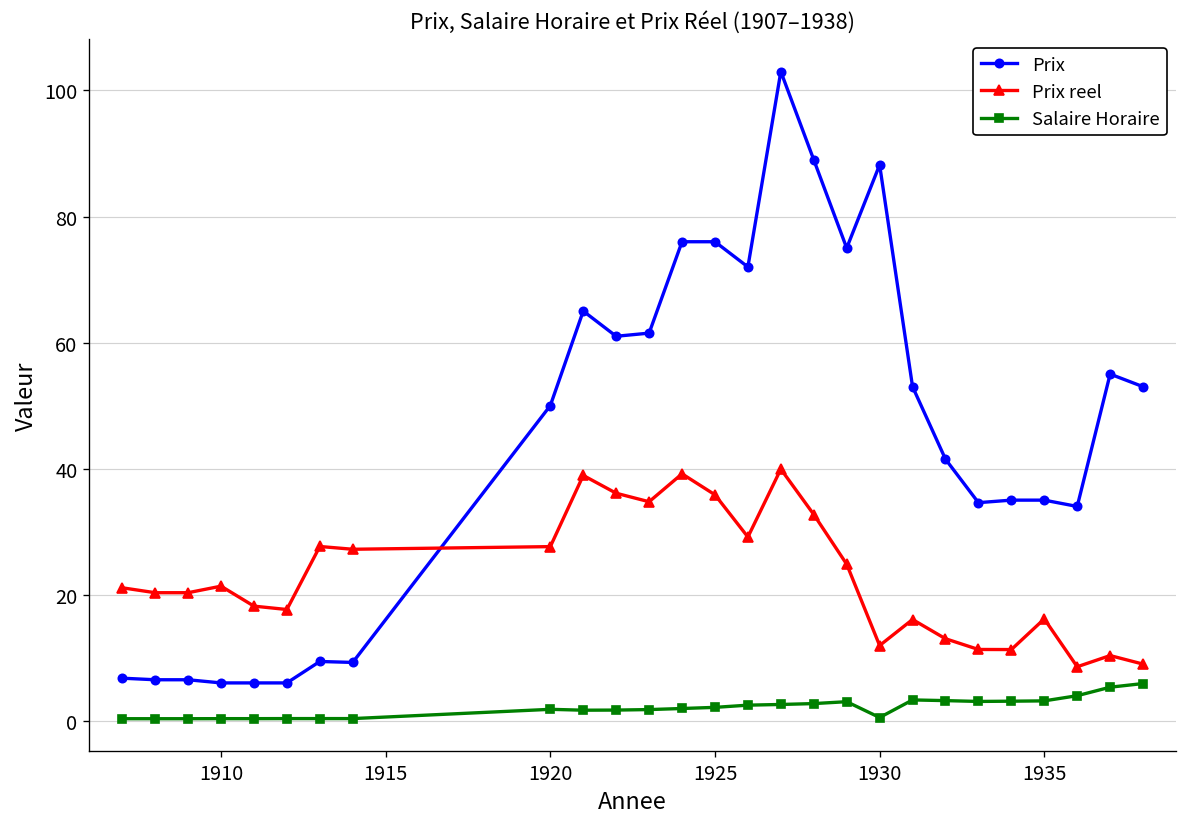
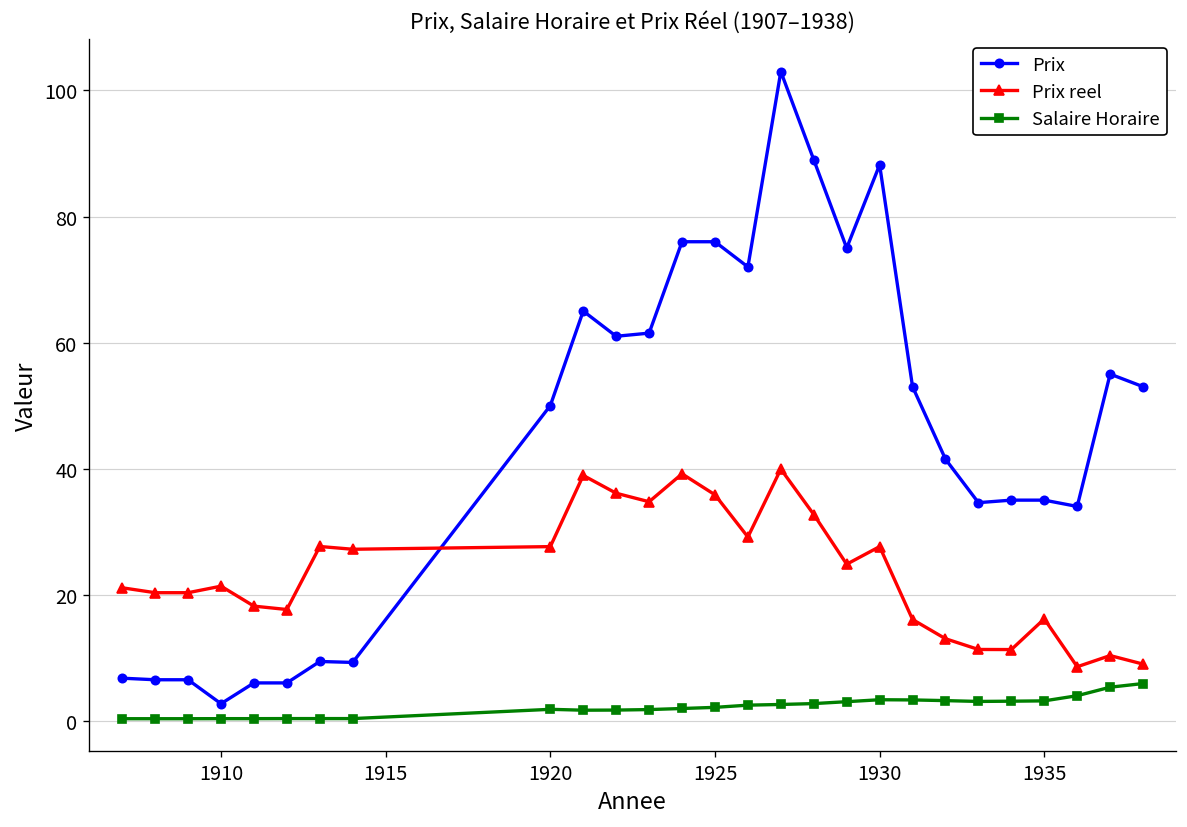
  {
    "Prix": {
-     "1910": 6,
+     "1910": 3,
      "1920": 50,
      "1925": 76,
      "1930": 88,
      "1935": 35
    },
    "Prix reel": {
      "1910": 21,
      "1920": 28,
      "1925": 36,
-     "1930": 12,
+     "1930": 28,
      "1935": 16
    },
    "Salaire Horaire": {
      "1910": 0,
      "1920": 2,
      "1925": 2,
-     "1930": 1,
+     "1930": 3,
      "1935": 3
    }
  }
